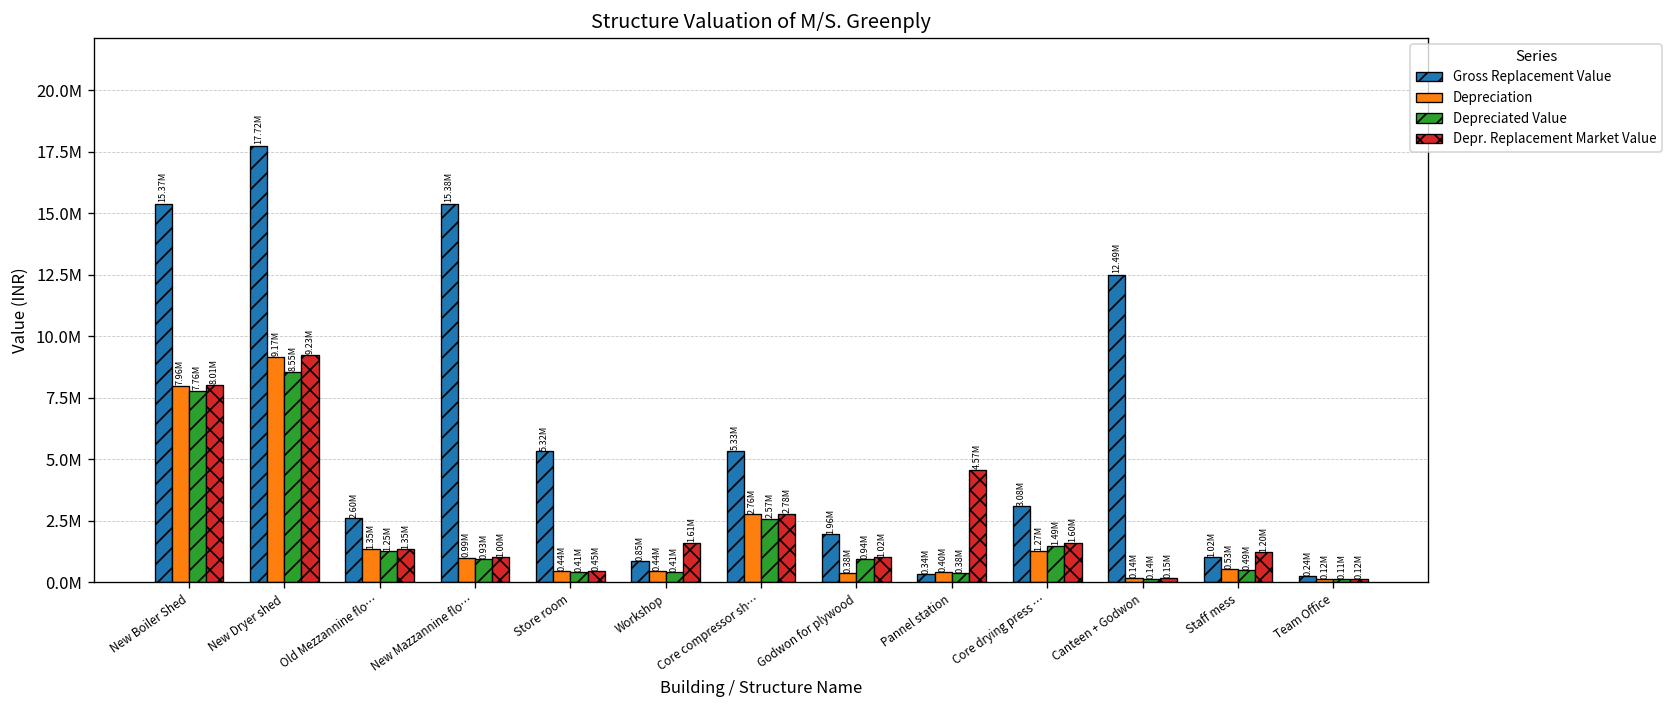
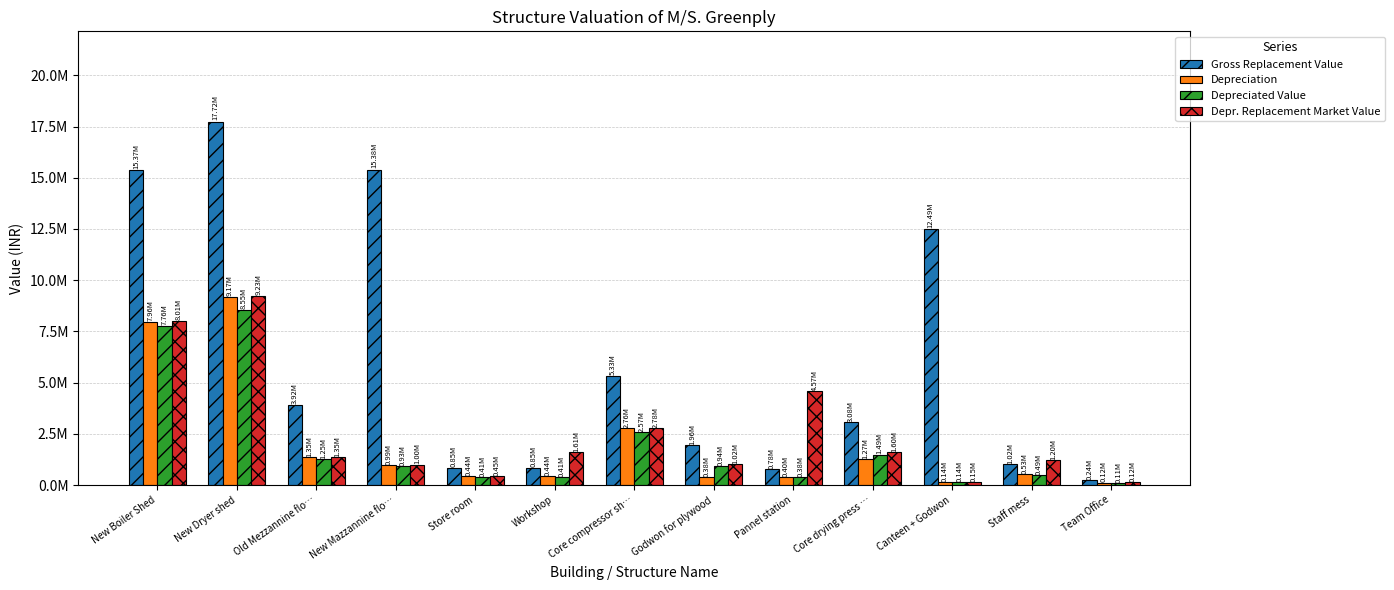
  {
    "Gross Replacement Value": {
      "New Boiler Shed": "15.37M",
      "New Dryer shed": "17.72M",
-     "Old Mezzannine flo…": "2.60M",
+     "Old Mezzannine flo…": "3.92M",
      "New Mazzannine flo…": "15.38M",
-     "Store room": "5.32M",
+     "Store room": "0.85M",
      "Workshop": "0.85M",
      "Core compressor sh…": "5.33M",
      "Godwon for plywood": "1.96M",
-     "Pannel station": "0.34M",
+     "Pannel station": "0.78M",
      "Core drying press …": "3.08M",
      "Canteen + Godwon": "12.49M",
      "Staff mess": "1.02M",
      "Team Office": "0.24M"
    },
    "Depreciation": {
      "New Boiler Shed": "7.96M",
      "New Dryer shed": "9.17M",
      "Old Mezzannine flo…": "1.35M",
      "New Mazzannine flo…": "0.99M",
      "Store room": "0.44M",
      "Workshop": "0.44M",
      "Core compressor sh…": "2.76M",
      "Godwon for plywood": "0.38M",
      "Pannel station": "0.40M",
      "Core drying press …": "1.27M",
      "Canteen + Godwon": "0.14M",
      "Staff mess": "0.53M",
      "Team Office": "0.12M"
    },
    "Depreciated Value": {
      "New Boiler Shed": "7.76M",
      "New Dryer shed": "8.55M",
      "Old Mezzannine flo…": "1.25M",
      "New Mazzannine flo…": "0.93M",
      "Store room": "0.41M",
      "Workshop": "0.41M",
      "Core compressor sh…": "2.57M",
      "Godwon for plywood": "0.94M",
      "Pannel station": "0.38M",
      "Core drying press …": "1.49M",
      "Canteen + Godwon": "0.14M",
      "Staff mess": "0.49M",
      "Team Office": "0.11M"
    },
    "Depr. Replacement Market Value": {
      "New Boiler Shed": "8.01M",
      "New Dryer shed": "9.23M",
      "Old Mezzannine flo…": "1.35M",
      "New Mazzannine flo…": "1.00M",
      "Store room": "0.45M",
      "Workshop": "1.61M",
      "Core compressor sh…": "2.78M",
      "Godwon for plywood": "1.02M",
      "Pannel station": "4.57M",
      "Core drying press …": "1.60M",
      "Canteen + Godwon": "0.15M",
      "Staff mess": "1.20M",
      "Team Office": "0.12M"
    }
  }
